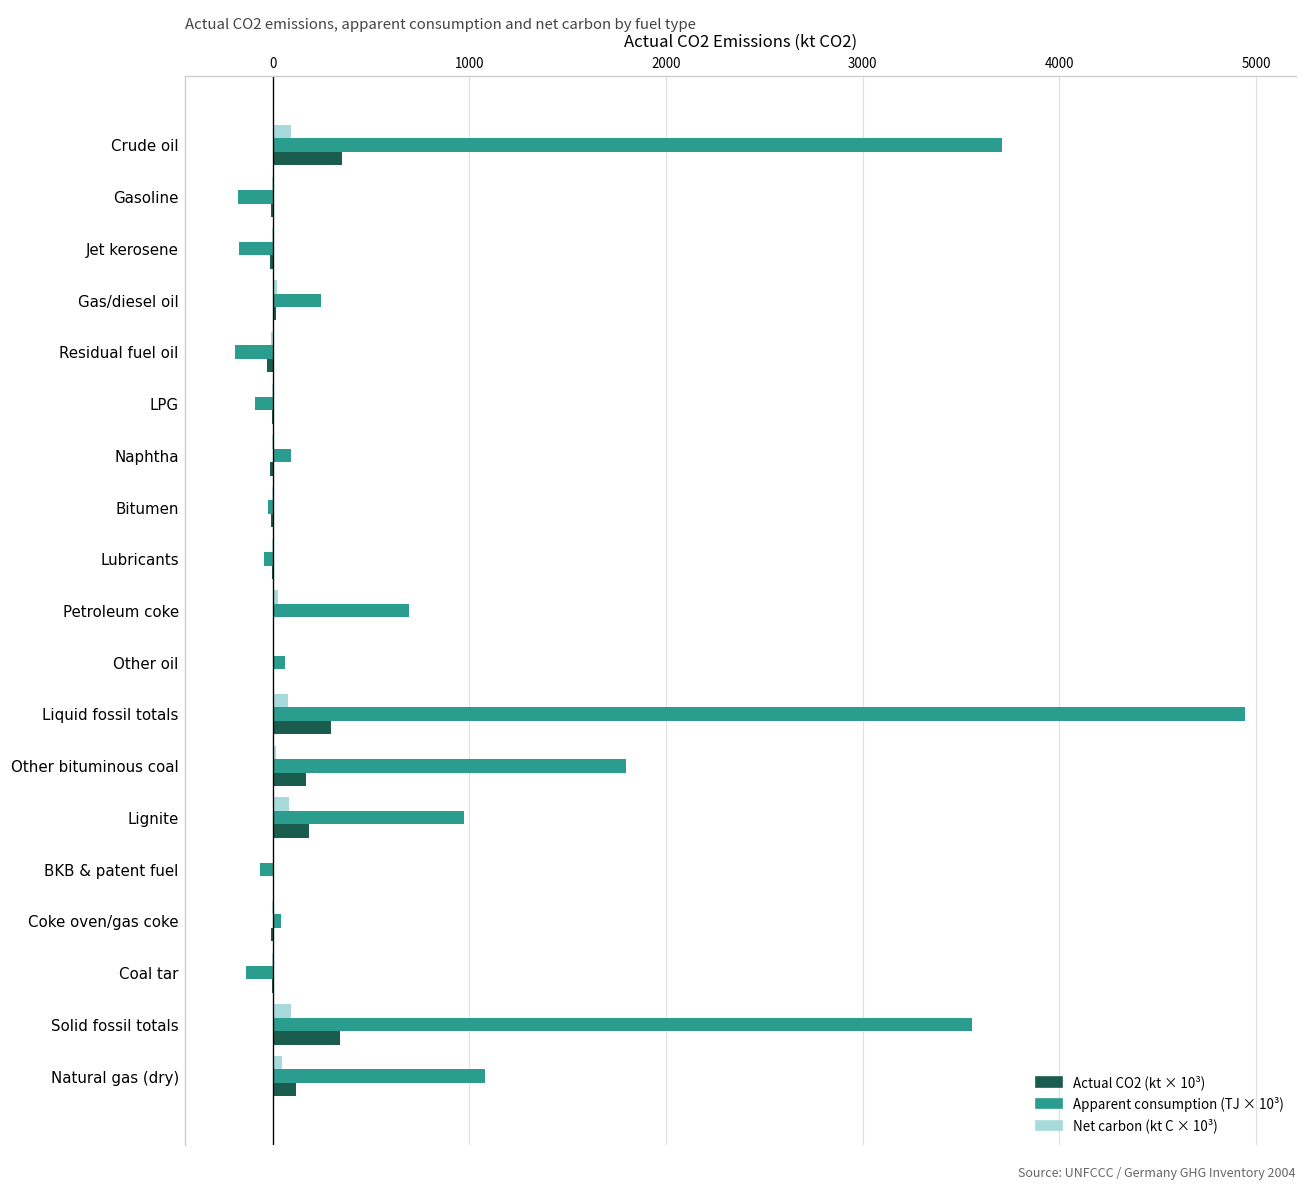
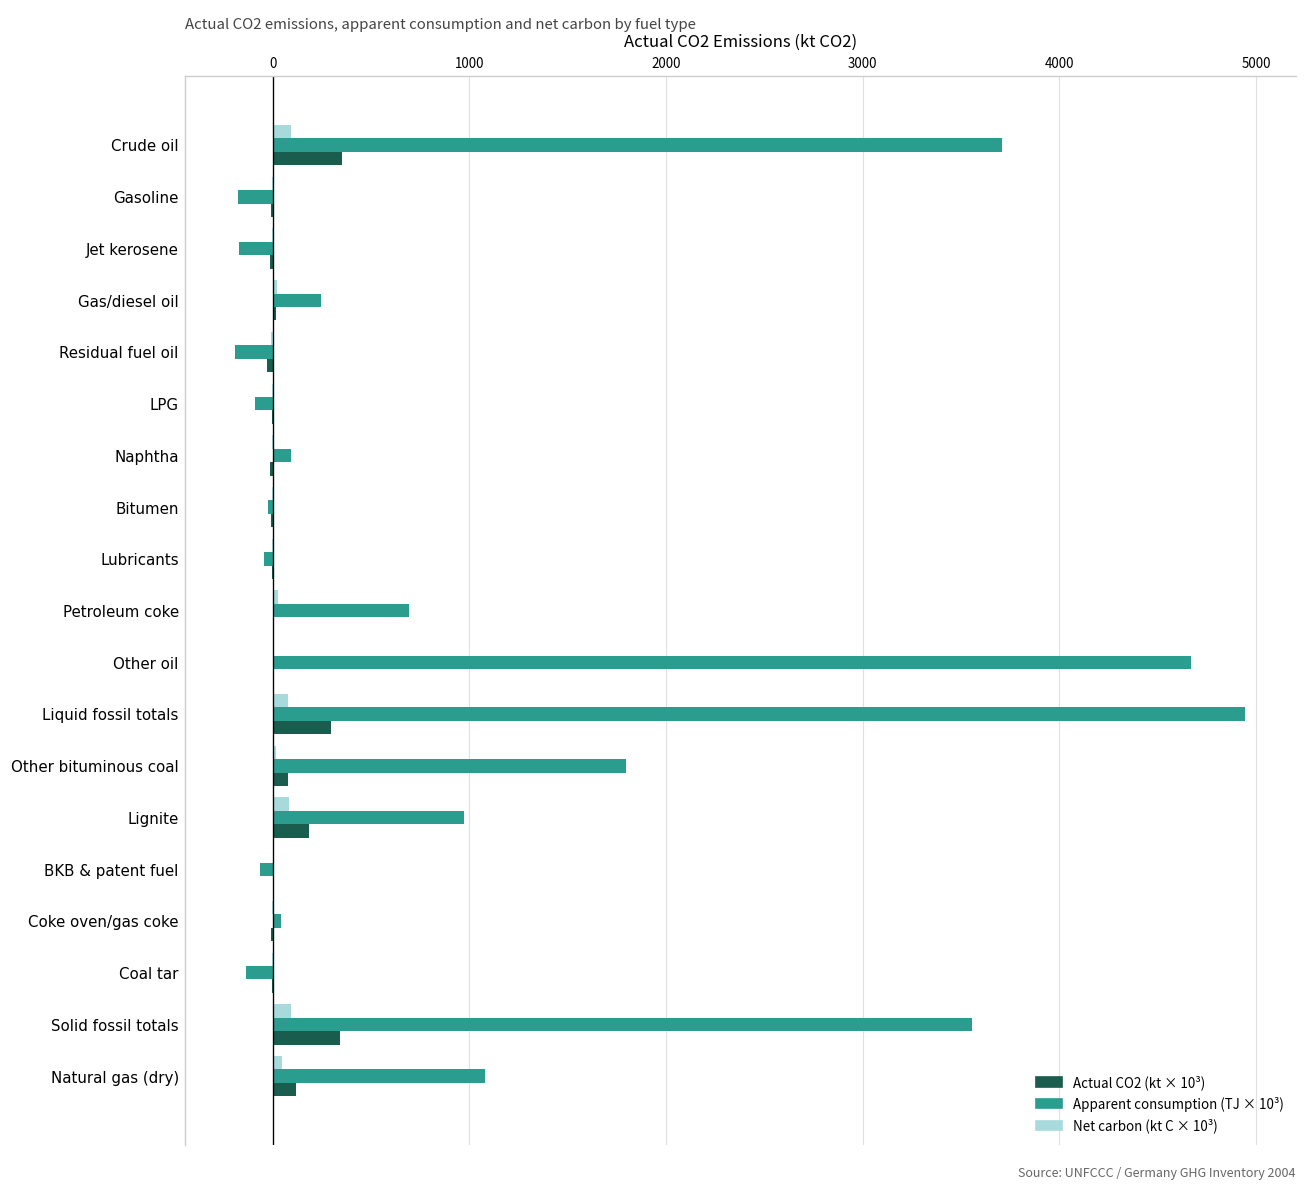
  {
    "Actual CO2 (kt × 10³)": {
      "Crude oil": 350,
      "Gas/diesel oil": 20,
      "Residual fuel oil": -30,
      "Liquid fossil totals": 300,
-     "Other bituminous coal": 170,
+     "Other bituminous coal": 80,
      "Lignite": 180,
      "Solid fossil totals": 340,
      "Natural gas (dry)": 120
    },
    "Apparent consumption (TJ × 10³)": {
      "Crude oil": 3710,
      "Gasoline": -180,
      "Jet kerosene": -170,
      "Gas/diesel oil": 250,
      "Residual fuel oil": -190,
      "LPG": -90,
      "Naphtha": 90,
      "Bitumen": -30,
      "Lubricants": -40,
      "Petroleum coke": 690,
-     "Other oil": 60,
+     "Other oil": 4670,
      "Liquid fossil totals": 4950,
      "Other bituminous coal": 1800,
      "Lignite": 970,
      "BKB & patent fuel": -70,
      "Coke oven/gas coke": 40,
      "Coal tar": -140,
      "Solid fossil totals": 3560,
      "Natural gas (dry)": 1080
    },
    "Net carbon (kt C × 10³)": {
      "Crude oil": 100,
      "Gas/diesel oil": 20,
      "Petroleum coke": 30,
      "Liquid fossil totals": 80,
      "Other bituminous coal": 20,
      "Lignite": 80,
      "Solid fossil totals": 90,
      "Natural gas (dry)": 50
    }
  }
